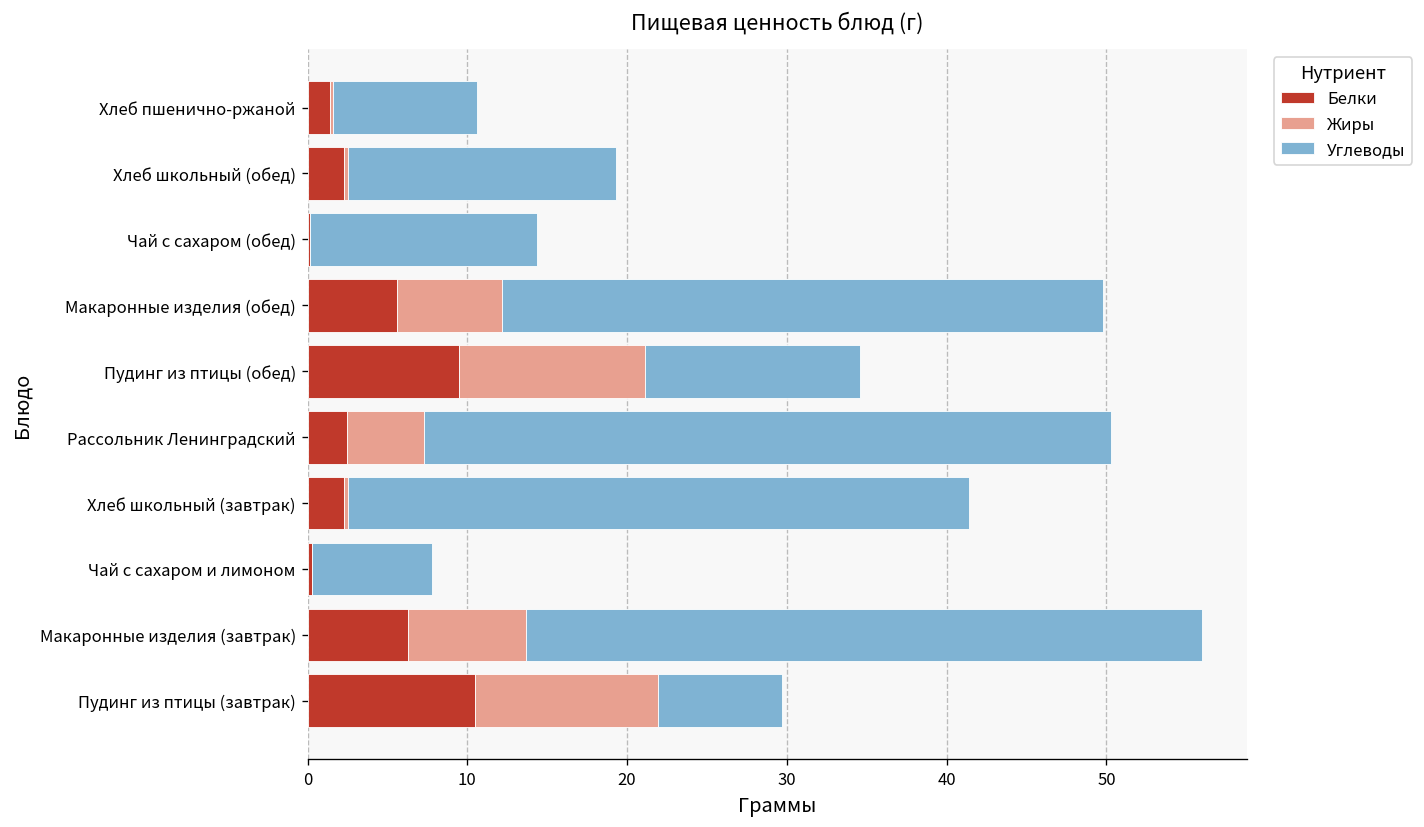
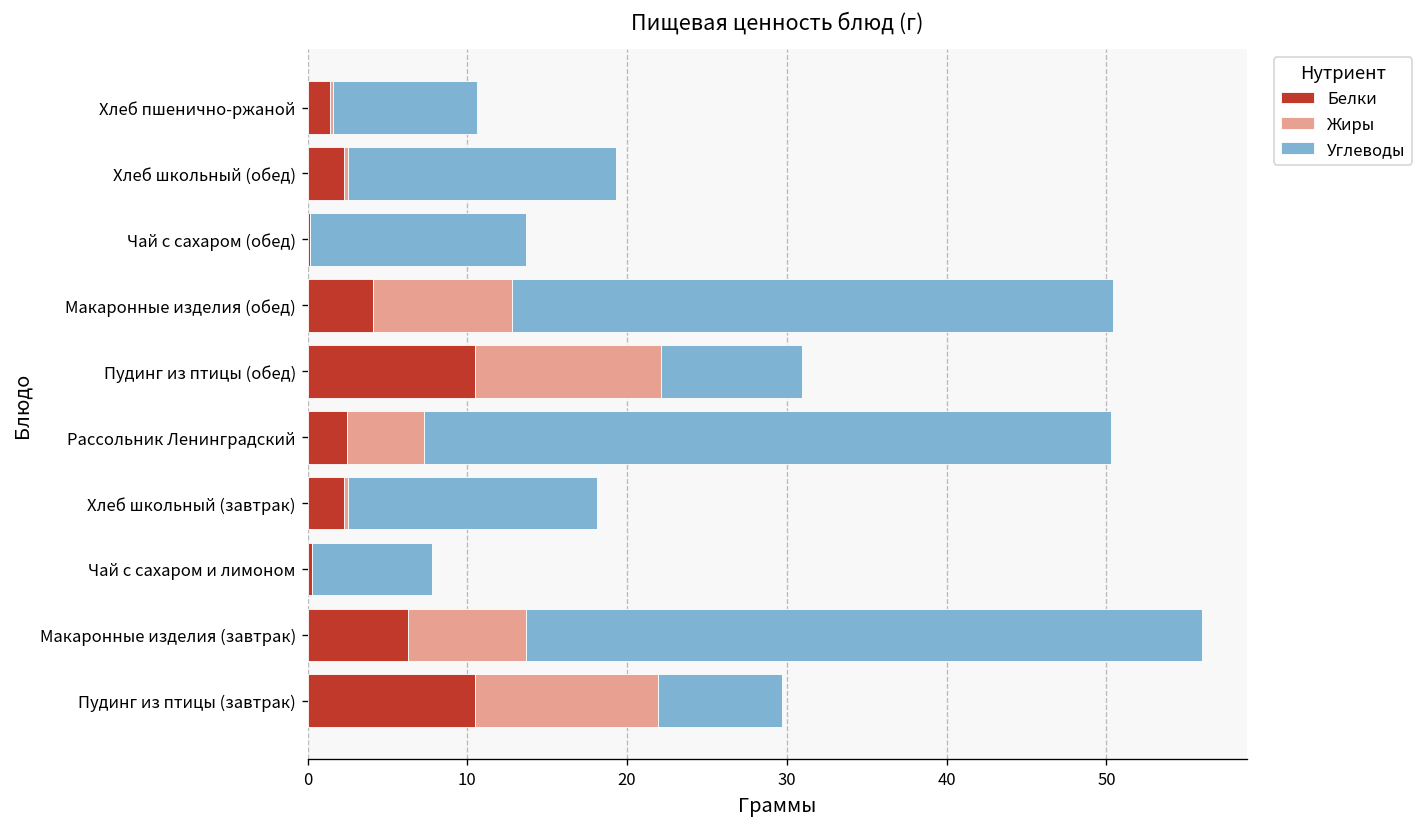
  {
    "Белки": {
      "Хлеб пшенично-ржаной": 1.4,
      "Хлеб школьный (обед)": 2.3,
-     "Макаронные изделия (обед)": 5.6,
-     "Пудинг из птицы (обед)": 9.5,
+     "Макаронные изделия (обед)": 4.1,
+     "Пудинг из птицы (обед)": 10.5,
      "Рассольник Ленинградский": 2.5,
      "Хлеб школьный (завтрак)": 2.3,
      "Чай с сахаром и лимоном": 0.3,
      "Макаронные изделия (завтрак)": 6.3,
      "Пудинг из птицы (завтрак)": 10.5
    },
    "Жиры": {
      "Хлеб пшенично-ржаной": 0.2,
      "Хлеб школьный (обед)": 0.3,
      "Чай с сахаром (обед)": 0.0,
-     "Макаронные изделия (обед)": 6.6,
+     "Макаронные изделия (обед)": 8.7,
      "Пудинг из птицы (обед)": 11.6,
      "Рассольник Ленинградский": 4.8,
      "Хлеб школьный (завтрак)": 0.3,
      "Чай с сахаром и лимоном": 0.0,
      "Макаронные изделия (завтрак)": 7.4,
      "Пудинг из птицы (завтрак)": 11.5
    },
    "Углеводы": {
      "Хлеб пшенично-ржаной": 9.0,
      "Хлеб школьный (обед)": 16.7,
-     "Чай с сахаром (обед)": 14.2,
+     "Чай с сахаром (обед)": 13.5,
      "Макаронные изделия (обед)": 37.6,
-     "Пудинг из птицы (обед)": 13.5,
+     "Пудинг из птицы (обед)": 8.8,
      "Рассольник Ленинградский": 43.0,
-     "Хлеб школьный (завтрак)": 38.8,
+     "Хлеб школьный (завтрак)": 15.6,
      "Чай с сахаром и лимоном": 7.5,
      "Макаронные изделия (завтрак)": 42.3,
      "Пудинг из птицы (завтрак)": 7.8
    }
  }
